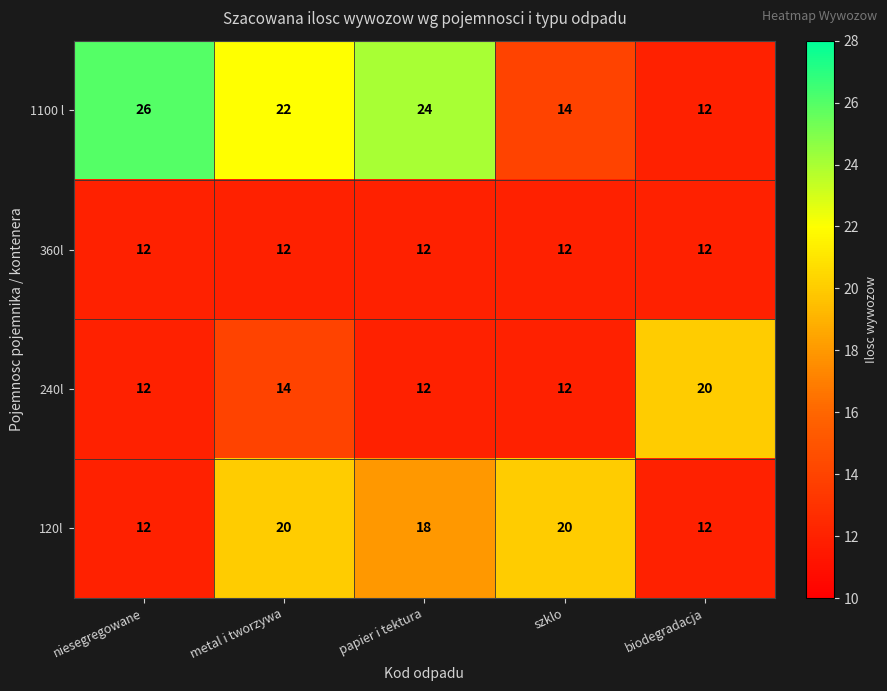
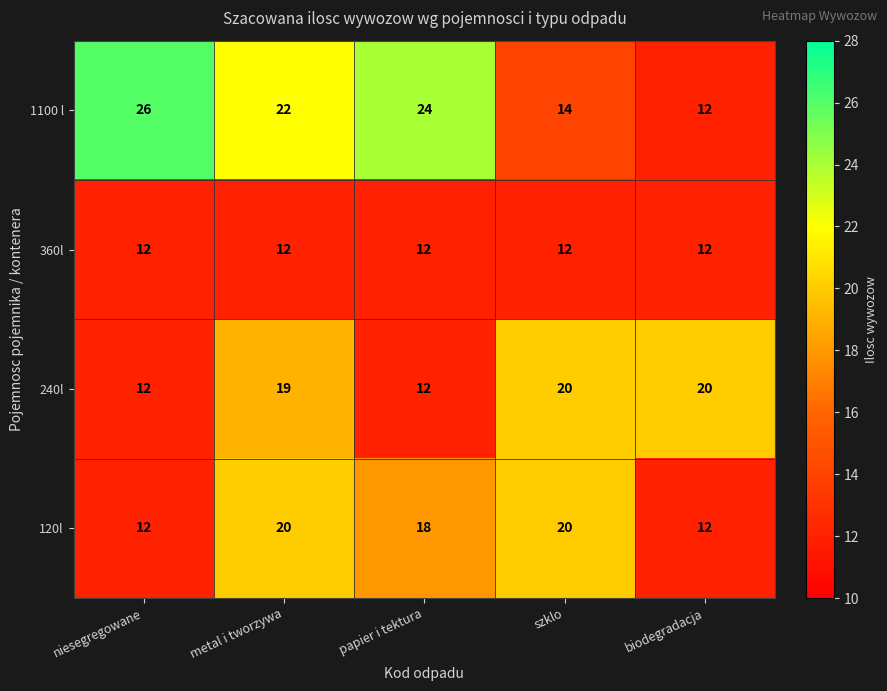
  {
    "1100 l": {
      "niesegregowane": 26,
      "metal i tworzywa": 22,
      "papier i tektura": 24,
      "szklo": 14,
      "biodegradacja": 12
    },
    "360l": {
      "niesegregowane": 12,
      "metal i tworzywa": 12,
      "papier i tektura": 12,
      "szklo": 12,
      "biodegradacja": 12
    },
    "240l": {
      "niesegregowane": 12,
-     "metal i tworzywa": 14,
+     "metal i tworzywa": 19,
      "papier i tektura": 12,
-     "szklo": 12,
+     "szklo": 20,
      "biodegradacja": 20
    },
    "120l": {
      "niesegregowane": 12,
      "metal i tworzywa": 20,
      "papier i tektura": 18,
      "szklo": 20,
      "biodegradacja": 12
    }
  }
